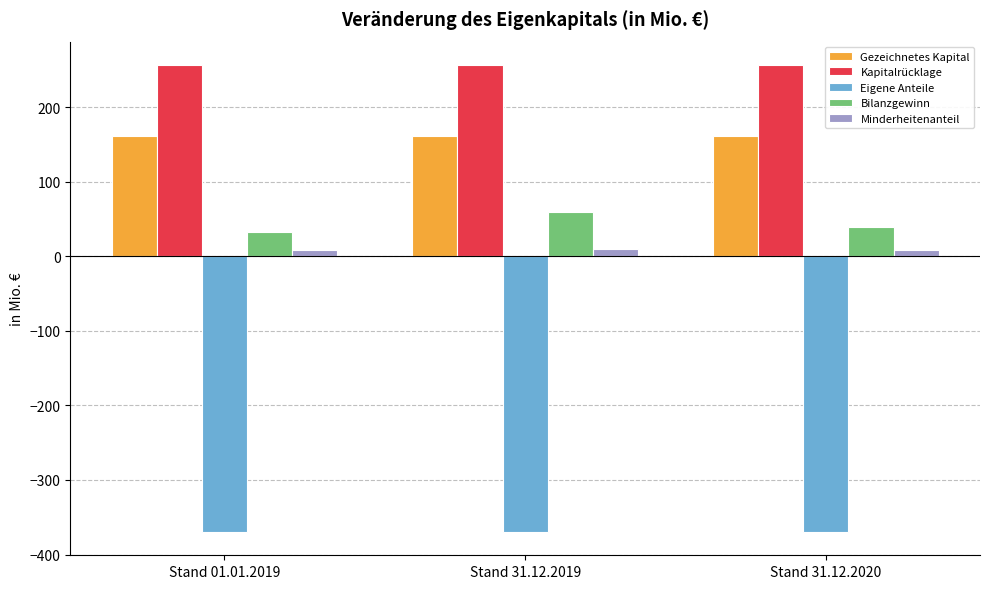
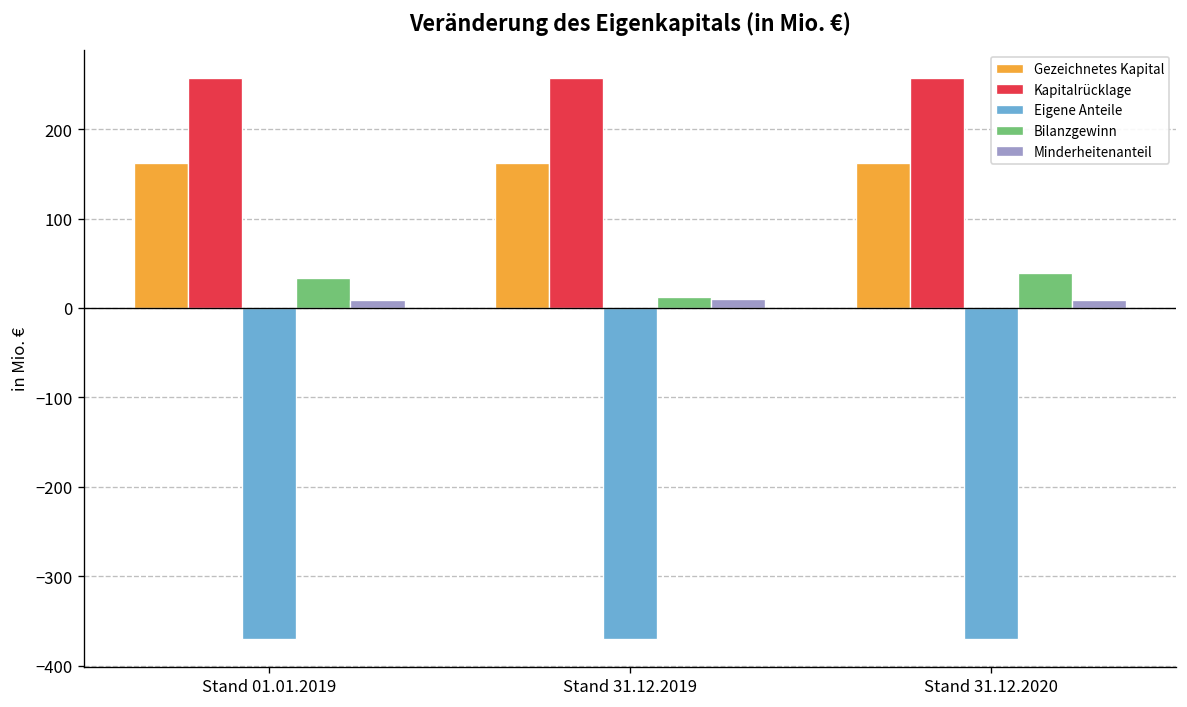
  {
    "Gezeichnetes Kapital": {
      "Stand 01.01.2019": 160,
      "Stand 31.12.2019": 160,
      "Stand 31.12.2020": 160
    },
    "Kapitalrücklage": {
      "Stand 01.01.2019": 260,
      "Stand 31.12.2019": 260,
      "Stand 31.12.2020": 260
    },
    "Bilanzgewinn": {
      "Stand 01.01.2019": 30,
-     "Stand 31.12.2019": 60,
+     "Stand 31.12.2019": 10,
      "Stand 31.12.2020": 40
    }
  }
